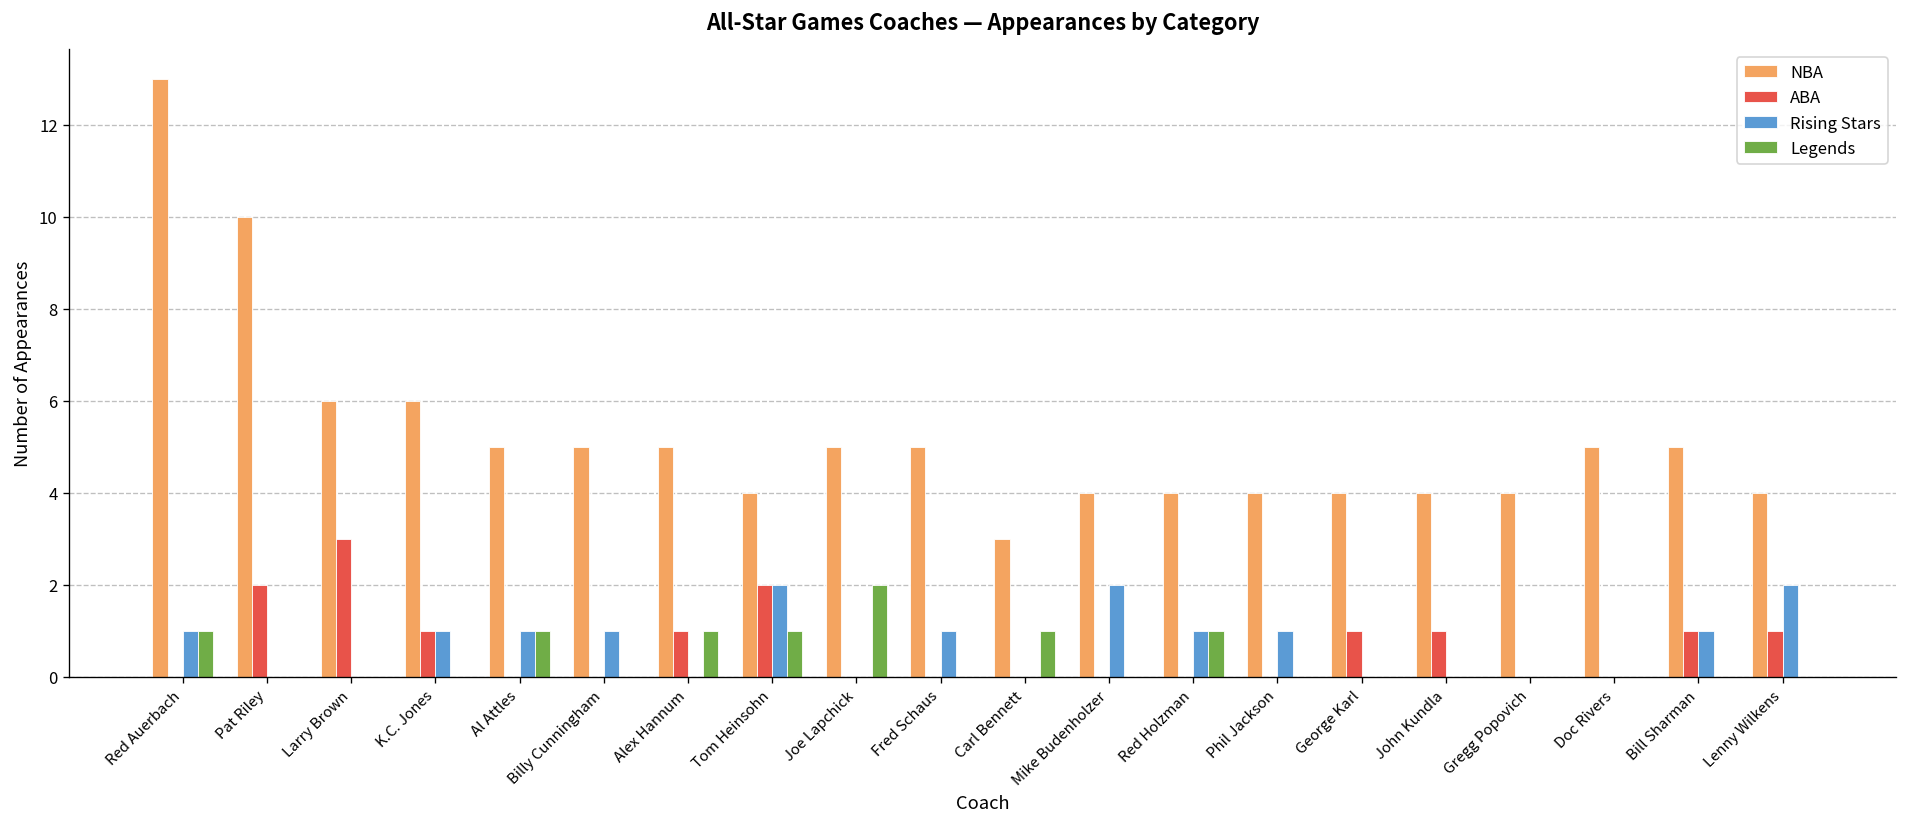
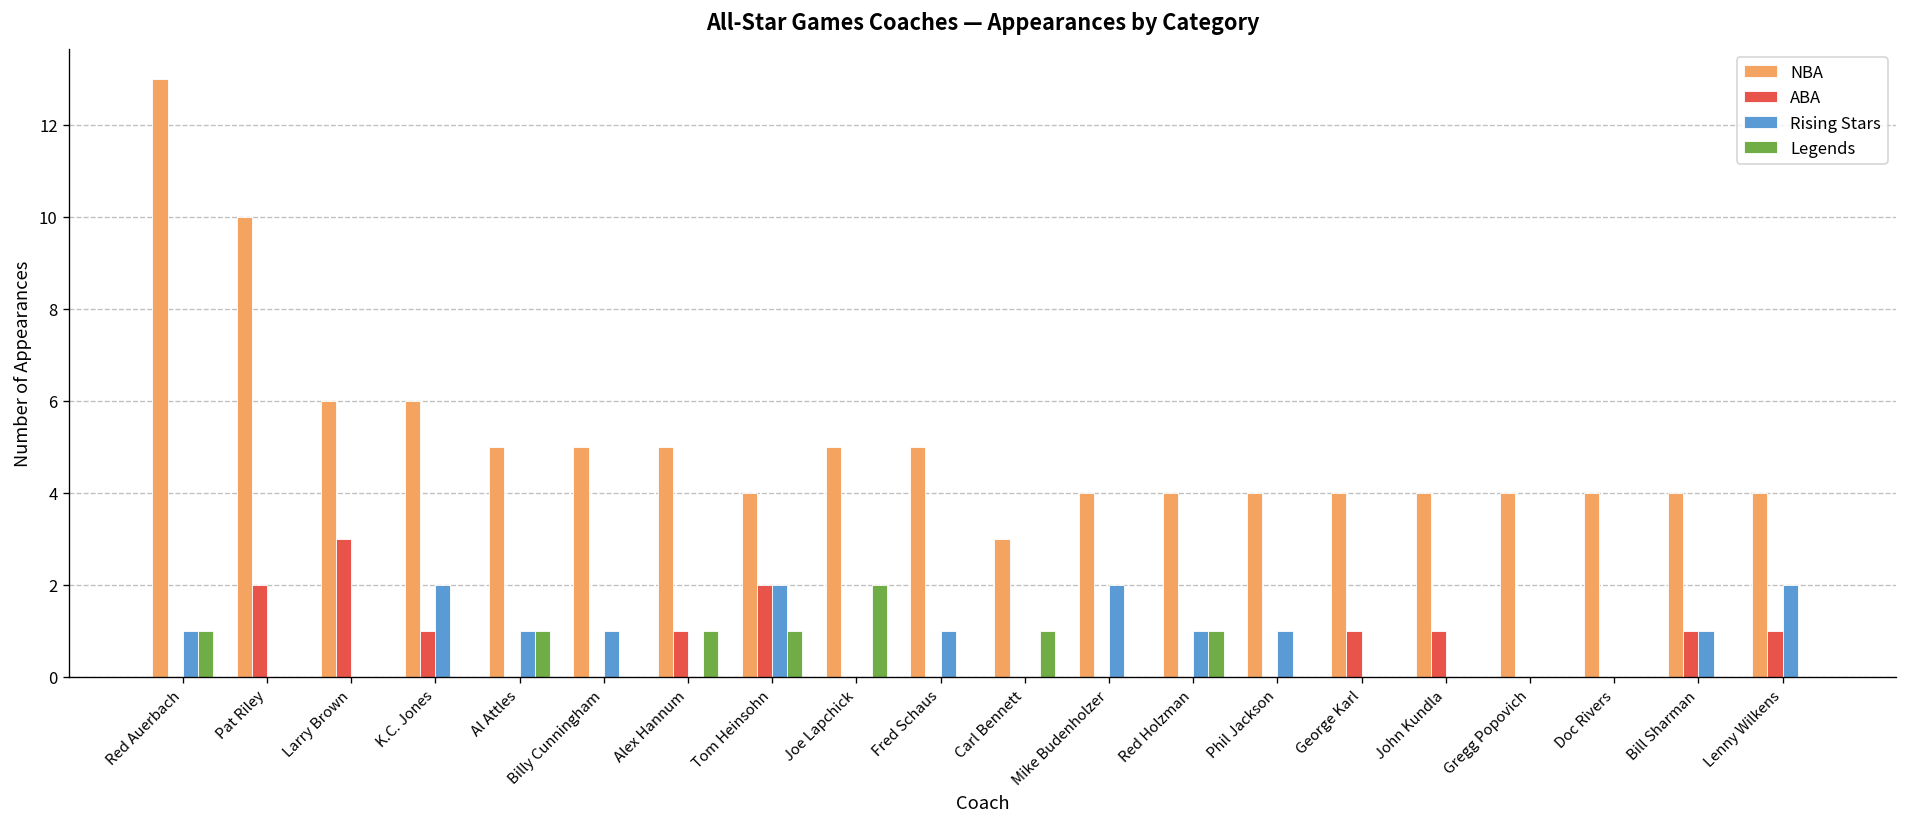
  {
    "NBA": {
      "Red Auerbach": 13,
      "Pat Riley": 10,
      "Larry Brown": 6,
      "K.C. Jones": 6,
      "Al Attles": 5,
      "Billy Cunningham": 5,
      "Alex Hannum": 5,
      "Tom Heinsohn": 4,
      "Joe Lapchick": 5,
      "Fred Schaus": 5,
      "Carl Bennett": 3,
      "Mike Budenholzer": 4,
      "Red Holzman": 4,
      "Phil Jackson": 4,
      "George Karl": 4,
      "John Kundla": 4,
      "Gregg Popovich": 4,
-     "Doc Rivers": 5,
-     "Bill Sharman": 5,
+     "Doc Rivers": 4,
+     "Bill Sharman": 4,
      "Lenny Wilkens": 4
    },
    "ABA": {
      "Red Auerbach": 0,
      "Pat Riley": 2,
      "Larry Brown": 3,
      "K.C. Jones": 1,
      "Al Attles": 0,
      "Billy Cunningham": 0,
      "Alex Hannum": 1,
      "Tom Heinsohn": 2,
      "Joe Lapchick": 0,
      "Fred Schaus": 0,
      "Carl Bennett": 0,
      "Mike Budenholzer": 0,
      "Red Holzman": 0,
      "Phil Jackson": 0,
      "George Karl": 1,
      "John Kundla": 1,
      "Gregg Popovich": 0,
      "Doc Rivers": 0,
      "Bill Sharman": 1,
      "Lenny Wilkens": 1
    },
    "Rising Stars": {
      "Red Auerbach": 1,
      "Pat Riley": 0,
      "Larry Brown": 0,
-     "K.C. Jones": 1,
+     "K.C. Jones": 2,
      "Al Attles": 1,
      "Billy Cunningham": 1,
      "Alex Hannum": 0,
      "Tom Heinsohn": 2,
      "Joe Lapchick": 0,
      "Fred Schaus": 1,
      "Carl Bennett": 0,
      "Mike Budenholzer": 2,
      "Red Holzman": 1,
      "Phil Jackson": 1,
      "George Karl": 0,
      "John Kundla": 0,
      "Gregg Popovich": 0,
      "Doc Rivers": 0,
      "Bill Sharman": 1,
      "Lenny Wilkens": 2
    },
    "Legends": {
      "Red Auerbach": 1,
      "Pat Riley": 0,
      "Larry Brown": 0,
      "K.C. Jones": 0,
      "Al Attles": 1,
      "Billy Cunningham": 0,
      "Alex Hannum": 1,
      "Tom Heinsohn": 1,
      "Joe Lapchick": 2,
      "Fred Schaus": 0,
      "Carl Bennett": 1,
      "Mike Budenholzer": 0,
      "Red Holzman": 1,
      "Phil Jackson": 0,
      "George Karl": 0,
      "John Kundla": 0,
      "Gregg Popovich": 0,
      "Doc Rivers": 0,
      "Bill Sharman": 0,
      "Lenny Wilkens": 0
    }
  }
